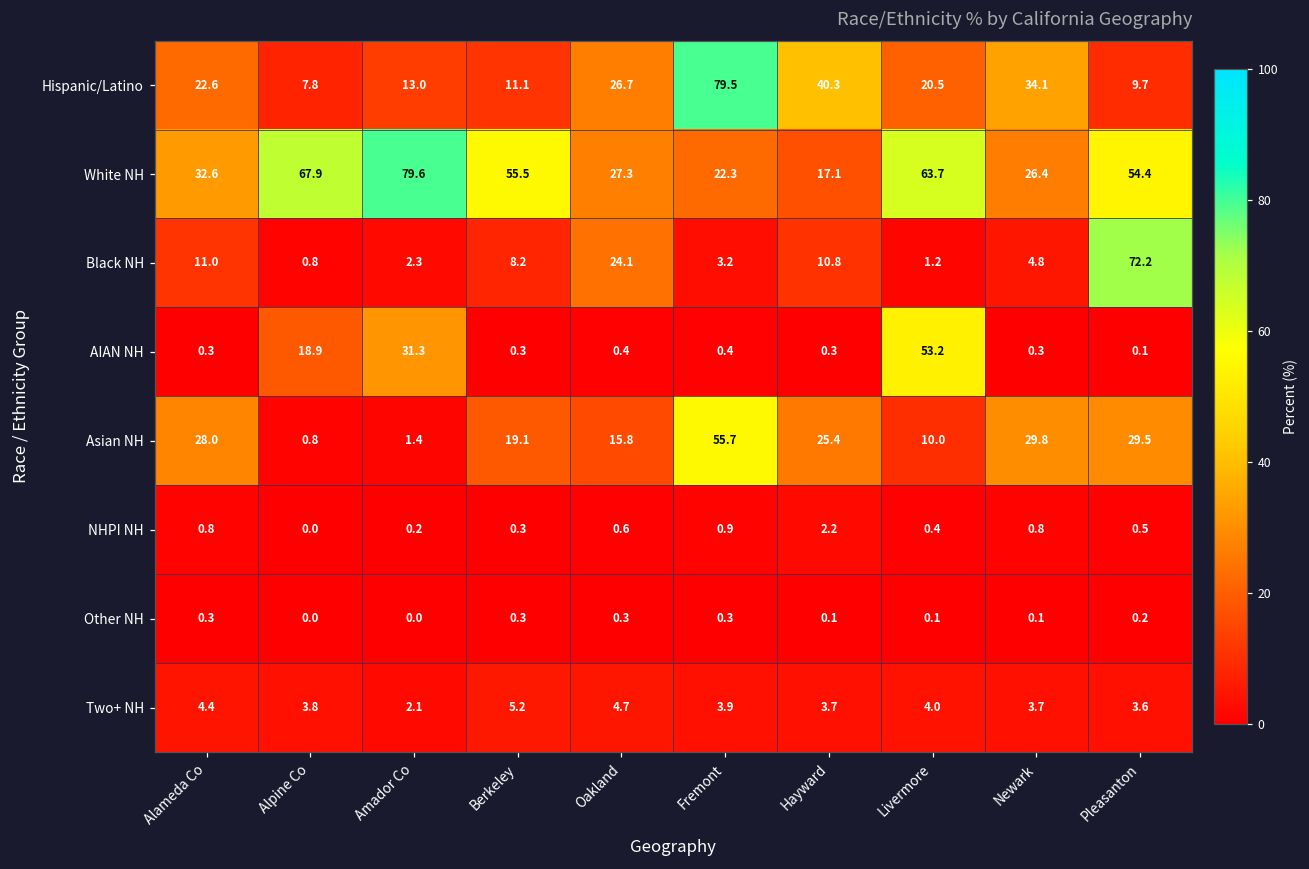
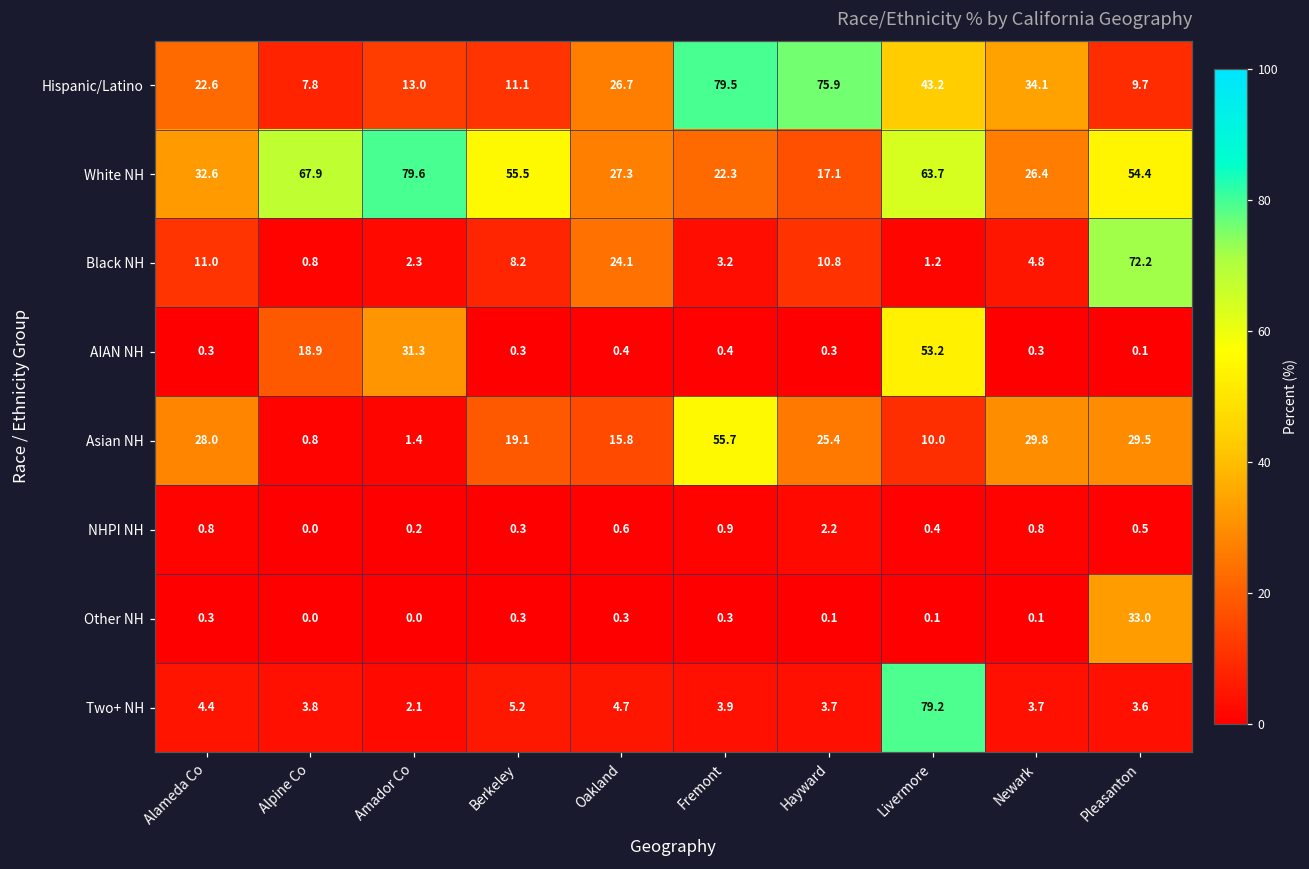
  {
    "Hispanic/Latino": {
      "Alameda Co": 22.6,
      "Alpine Co": 7.8,
      "Amador Co": 13.0,
      "Berkeley": 11.1,
      "Oakland": 26.7,
      "Fremont": 79.5,
-     "Hayward": 40.3,
-     "Livermore": 20.5,
+     "Hayward": 75.9,
+     "Livermore": 43.2,
      "Newark": 34.1,
      "Pleasanton": 9.7
    },
    "White NH": {
      "Alameda Co": 32.6,
      "Alpine Co": 67.9,
      "Amador Co": 79.6,
      "Berkeley": 55.5,
      "Oakland": 27.3,
      "Fremont": 22.3,
      "Hayward": 17.1,
      "Livermore": 63.7,
      "Newark": 26.4,
      "Pleasanton": 54.4
    },
    "Black NH": {
      "Alameda Co": 11.0,
      "Alpine Co": 0.8,
      "Amador Co": 2.3,
      "Berkeley": 8.2,
      "Oakland": 24.1,
      "Fremont": 3.2,
      "Hayward": 10.8,
      "Livermore": 1.2,
      "Newark": 4.8,
      "Pleasanton": 72.2
    },
    "AIAN NH": {
      "Alameda Co": 0.3,
      "Alpine Co": 18.9,
      "Amador Co": 31.3,
      "Berkeley": 0.3,
      "Oakland": 0.4,
      "Fremont": 0.4,
      "Hayward": 0.3,
      "Livermore": 53.2,
      "Newark": 0.3,
      "Pleasanton": 0.1
    },
    "Asian NH": {
      "Alameda Co": 28.0,
      "Alpine Co": 0.8,
      "Amador Co": 1.4,
      "Berkeley": 19.1,
      "Oakland": 15.8,
      "Fremont": 55.7,
      "Hayward": 25.4,
      "Livermore": 10.0,
      "Newark": 29.8,
      "Pleasanton": 29.5
    },
    "NHPI NH": {
      "Alameda Co": 0.8,
      "Alpine Co": 0.0,
      "Amador Co": 0.2,
      "Berkeley": 0.3,
      "Oakland": 0.6,
      "Fremont": 0.9,
      "Hayward": 2.2,
      "Livermore": 0.4,
      "Newark": 0.8,
      "Pleasanton": 0.5
    },
    "Other NH": {
      "Alameda Co": 0.3,
      "Alpine Co": 0.0,
      "Amador Co": 0.0,
      "Berkeley": 0.3,
      "Oakland": 0.3,
      "Fremont": 0.3,
      "Hayward": 0.1,
      "Livermore": 0.1,
      "Newark": 0.1,
-     "Pleasanton": 0.2
+     "Pleasanton": 33.0
    },
    "Two+ NH": {
      "Alameda Co": 4.4,
      "Alpine Co": 3.8,
      "Amador Co": 2.1,
      "Berkeley": 5.2,
      "Oakland": 4.7,
      "Fremont": 3.9,
      "Hayward": 3.7,
-     "Livermore": 4.0,
+     "Livermore": 79.2,
      "Newark": 3.7,
      "Pleasanton": 3.6
    }
  }
